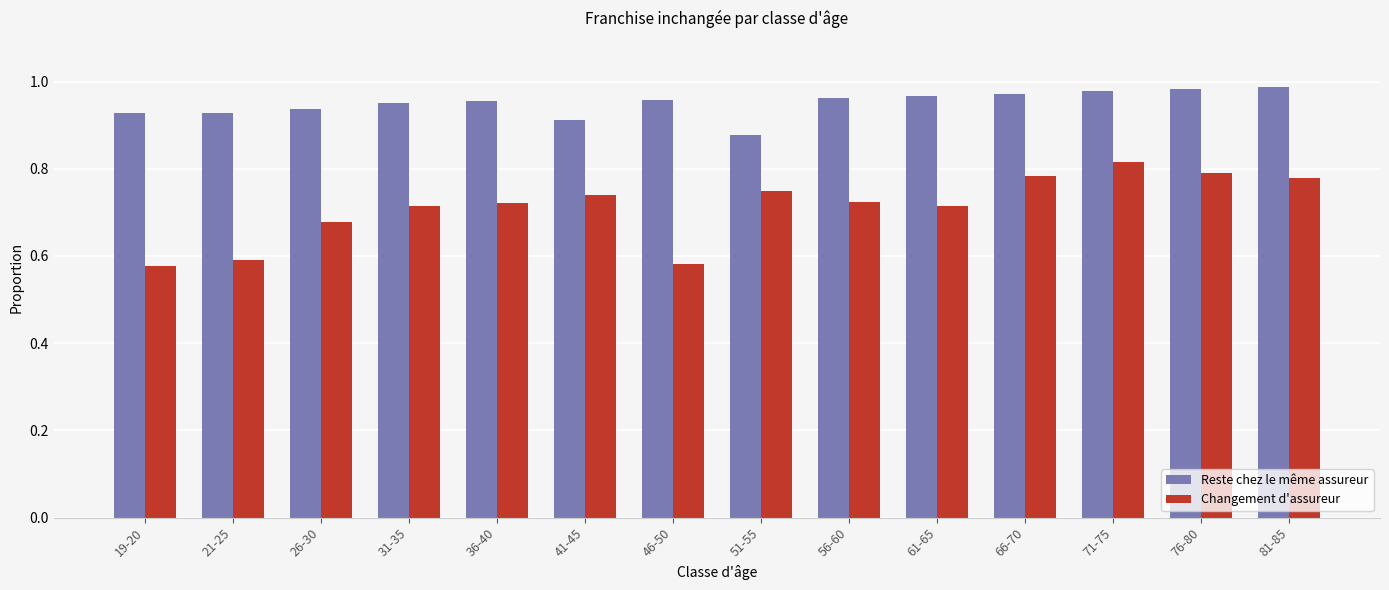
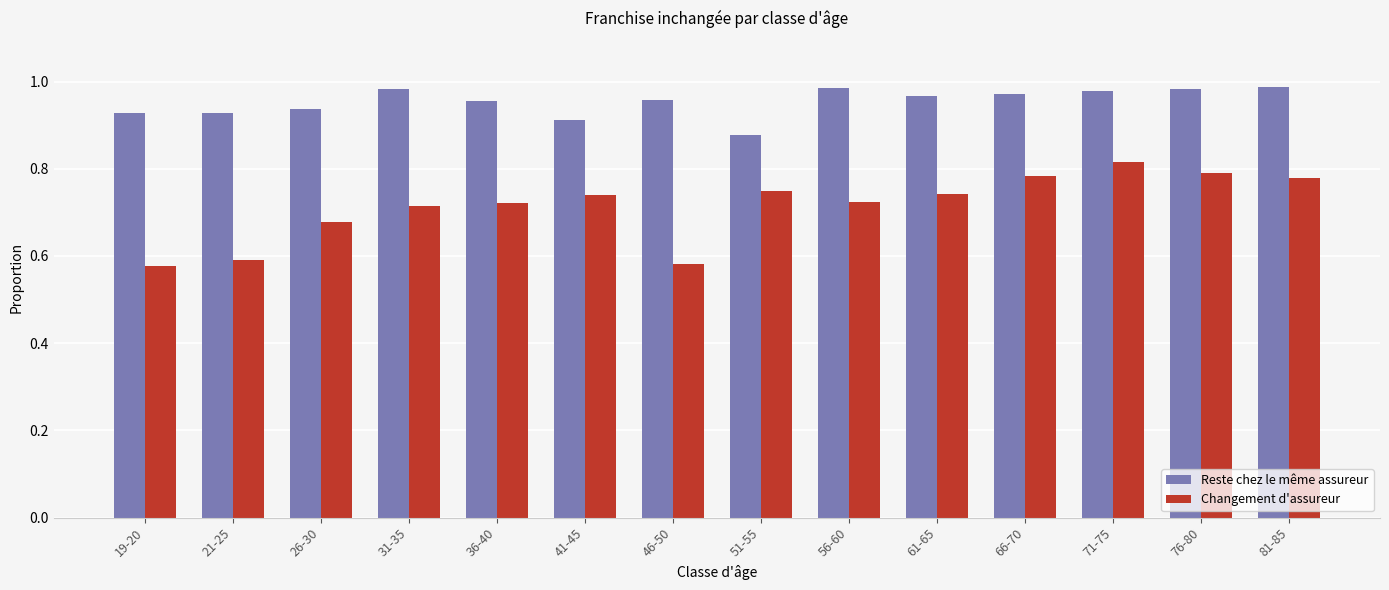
  {
    "Reste chez le même assureur": {
      "19-20": 0.93,
      "21-25": 0.93,
      "26-30": 0.94,
-     "31-35": 0.95,
+     "31-35": 0.98,
      "36-40": 0.95,
      "41-45": 0.91,
      "46-50": 0.96,
      "51-55": 0.88,
-     "56-60": 0.96,
+     "56-60": 0.99,
      "61-65": 0.97,
      "66-70": 0.97,
      "71-75": 0.98,
      "76-80": 0.98,
      "81-85": 0.99
    },
    "Changement d'assureur": {
      "19-20": 0.58,
      "21-25": 0.59,
      "26-30": 0.68,
      "31-35": 0.72,
      "36-40": 0.72,
      "41-45": 0.74,
      "46-50": 0.58,
      "51-55": 0.75,
      "56-60": 0.72,
-     "61-65": 0.71,
+     "61-65": 0.74,
      "66-70": 0.78,
      "71-75": 0.81,
      "76-80": 0.79,
      "81-85": 0.78
    }
  }
